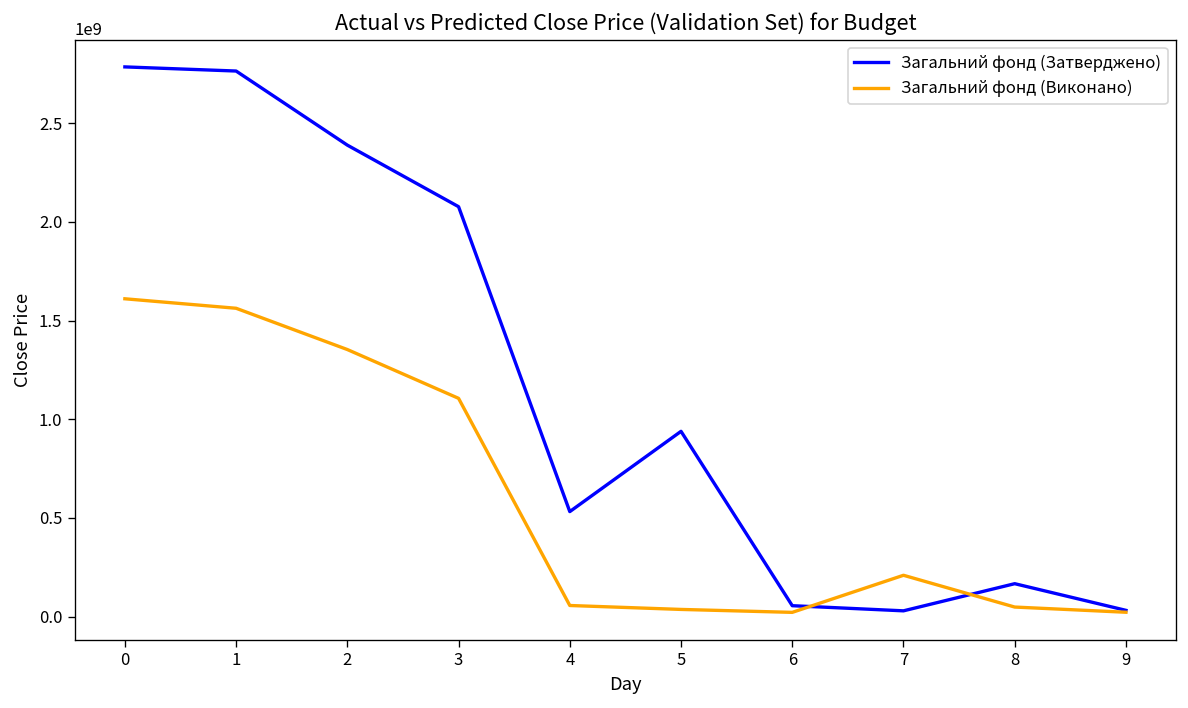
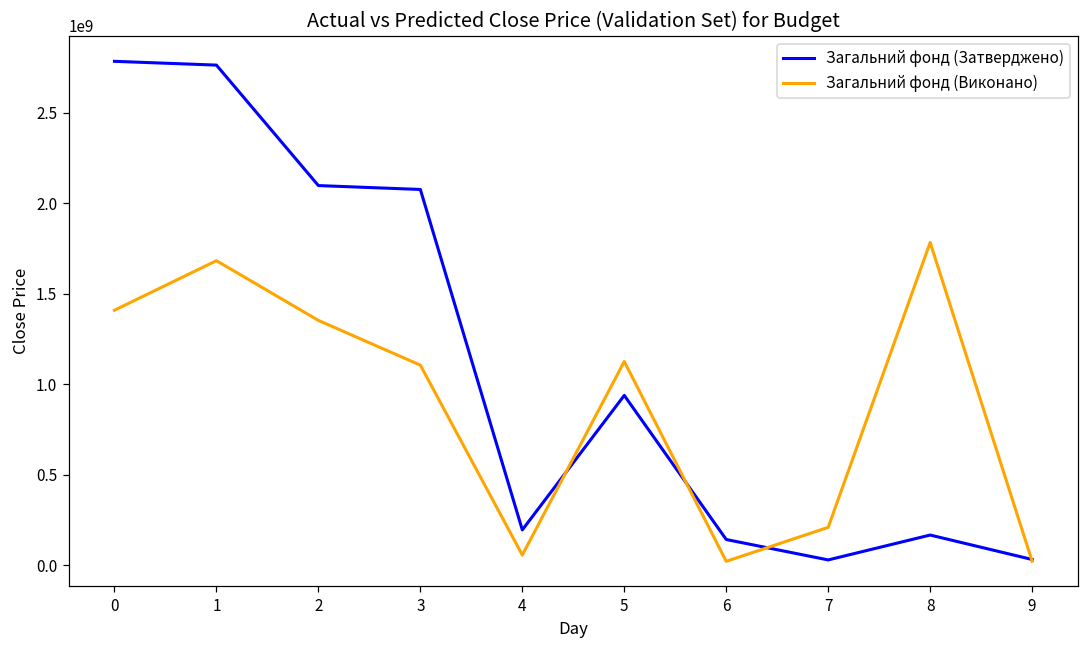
  {
    "Загальний фонд (Затверджено)": {
      "0": 2790000000,
      "1": 2760000000,
-     "2": 2390000000,
+     "2": 2100000000,
      "3": 2080000000,
-     "4": 530000000,
+     "4": 200000000,
      "5": 940000000,
-     "6": 60000000,
+     "6": 140000000,
      "7": 30000000,
      "8": 170000000
    },
    "Загальний фонд (Виконано)": {
-     "0": 1610000000,
-     "1": 1560000000,
+     "0": 1410000000,
+     "1": 1680000000,
      "2": 1350000000,
      "3": 1110000000,
      "4": 60000000,
-     "5": 40000000,
+     "5": 1130000000,
      "6": 20000000,
      "7": 210000000,
-     "8": 50000000
+     "8": 1780000000
    }
  }
